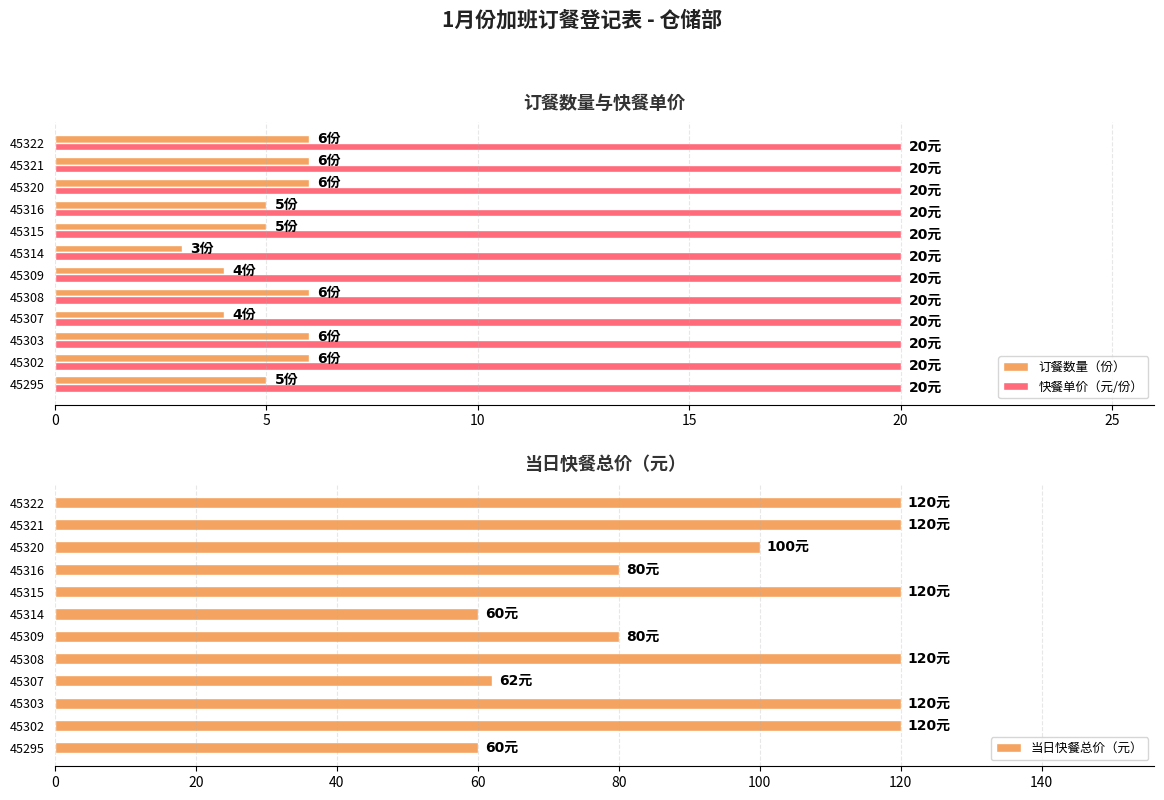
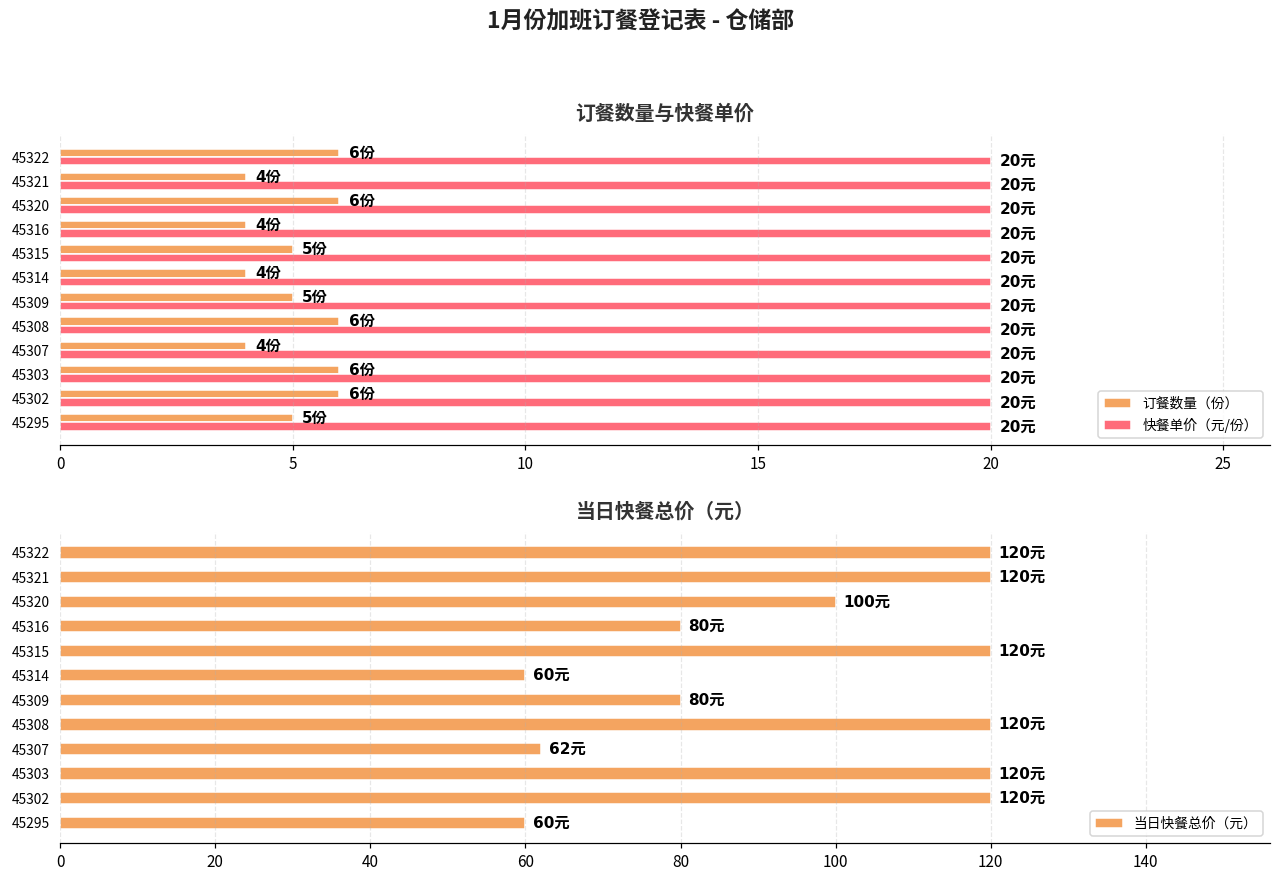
  {
    "订餐数量与快餐单价": {
      "订餐数量（份）": {
        "45322": "6份",
-       "45321": "6份",
+       "45321": "4份",
        "45320": "6份",
-       "45316": "5份",
+       "45316": "4份",
        "45315": "5份",
-       "45314": "3份",
-       "45309": "4份",
+       "45314": "4份",
+       "45309": "5份",
        "45308": "6份",
        "45307": "4份",
        "45303": "6份",
        "45302": "6份",
        "45295": "5份"
      },
      "快餐单价（元/份）": {
        "45322": "20元",
        "45321": "20元",
        "45320": "20元",
        "45316": "20元",
        "45315": "20元",
        "45314": "20元",
        "45309": "20元",
        "45308": "20元",
        "45307": "20元",
        "45303": "20元",
        "45302": "20元",
        "45295": "20元"
      }
    },
    "当日快餐总价（元）": {
      "45322": "120元",
      "45321": "120元",
      "45320": "100元",
      "45316": "80元",
      "45315": "120元",
      "45314": "60元",
      "45309": "80元",
      "45308": "120元",
      "45307": "62元",
      "45303": "120元",
      "45302": "120元",
      "45295": "60元"
    }
  }
